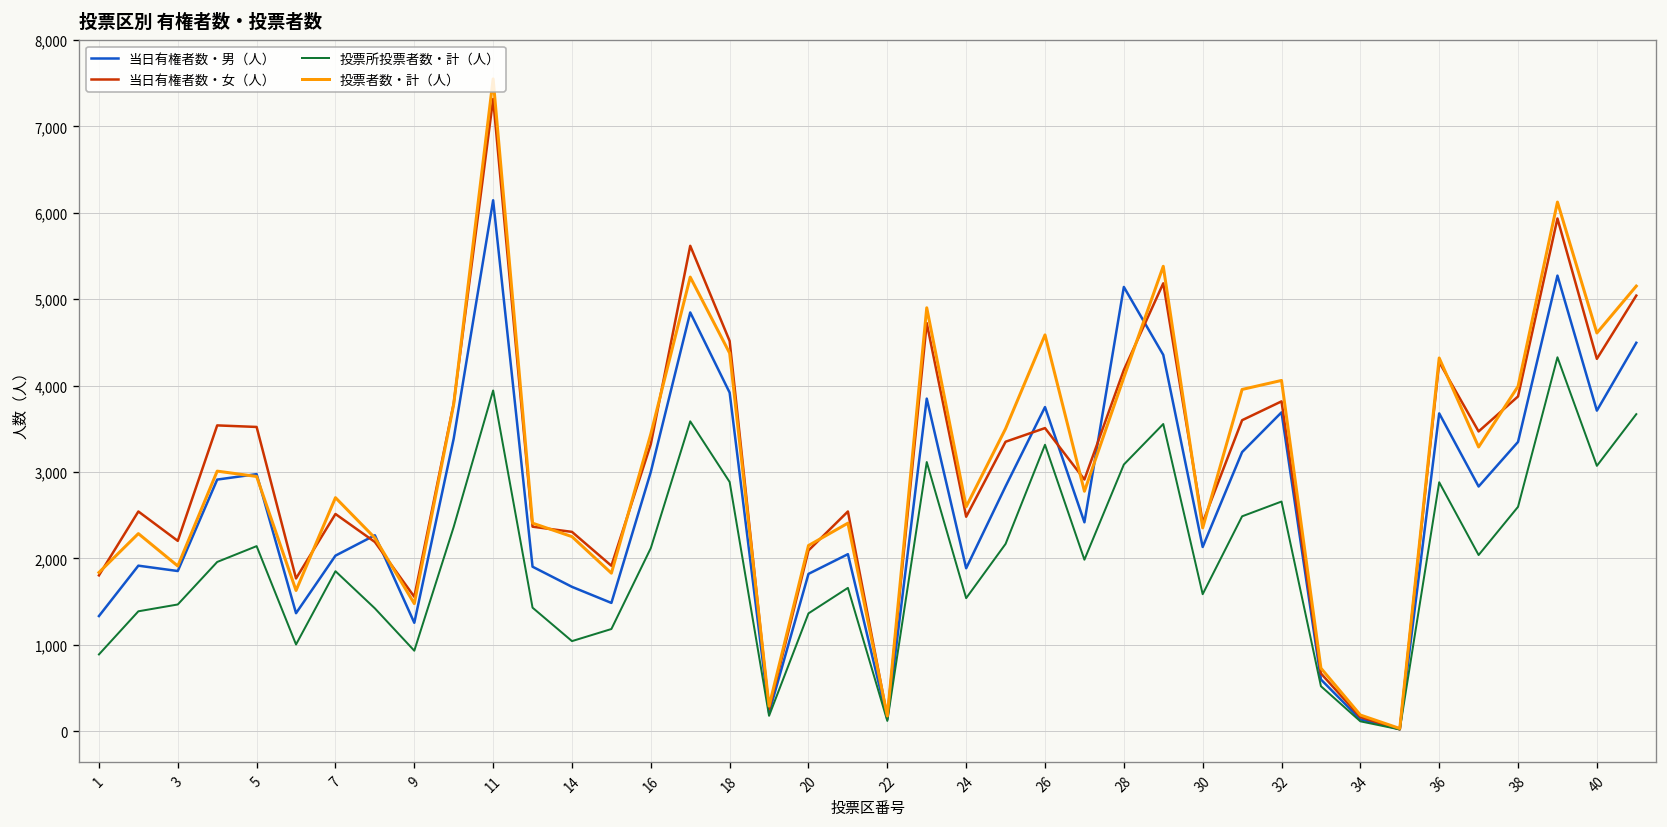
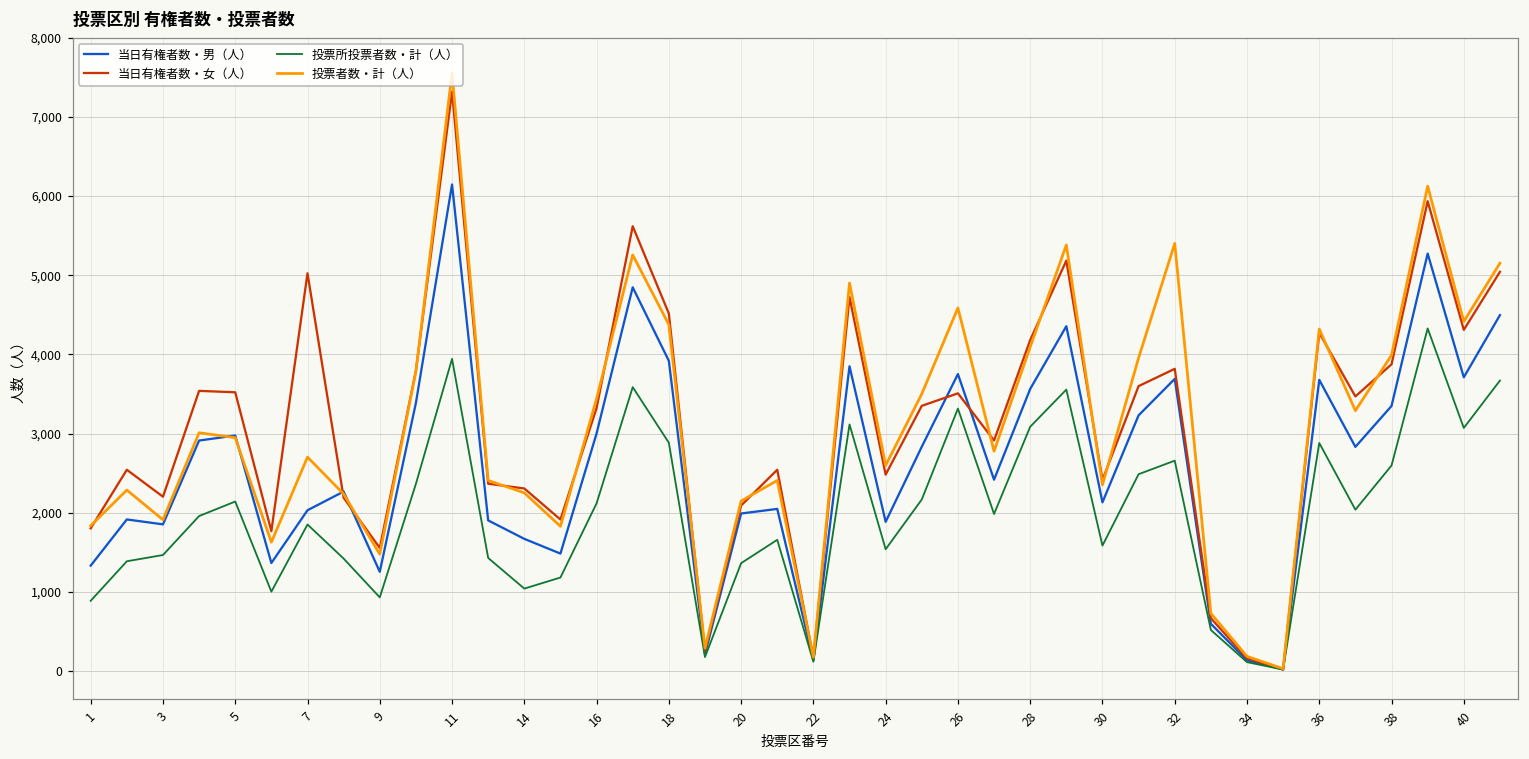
  {
    "当日有権者数・男（人）": {
      "1": "1,300",
      "3": "1,900",
      "7": "2,000",
      "9": "1,300",
      "11": "6,100",
      "14": "1,700",
      "16": "3,000",
      "18": "3,900",
-     "20": "1,800",
+     "20": "2,000",
      "24": "1,900",
      "26": "3,800",
-     "28": "5,100",
+     "28": "3,600",
      "30": "2,100",
      "32": "3,700",
      "36": "3,700",
      "38": "3,300",
      "40": "3,700"
    },
    "当日有権者数・女（人）": {
      "3": "2,200",
      "5": "3,500",
-     "7": "2,500",
+     "7": "5,000",
      "9": "1,600",
      "11": "7,300",
      "14": "2,300",
      "16": "3,300",
      "18": "4,500",
      "20": "2,100",
      "24": "2,500",
      "26": "3,500",
      "28": "4,200",
      "30": "2,400",
      "32": "3,800",
      "36": "4,300",
      "38": "3,900",
      "40": "4,300"
    },
    "投票所投票者数・計（人）": {
      "1": "900",
      "3": "1,500",
      "5": "2,100",
      "7": "1,900",
      "9": "900",
      "11": "3,900",
      "14": "1,000",
      "16": "2,100",
      "18": "2,900",
      "20": "1,400",
      "24": "1,500",
      "26": "3,300",
      "28": "3,100",
      "30": "1,600",
      "32": "2,700",
      "36": "2,900",
      "38": "2,600",
      "40": "3,100"
    },
    "投票者数・計（人）": {
      "3": "1,900",
      "7": "2,700",
      "9": "1,500",
      "14": "2,300",
      "16": "3,400",
      "18": "4,400",
      "20": "2,200",
      "24": "2,600",
      "26": "4,600",
      "28": "4,100",
      "30": "2,400",
-     "32": "4,100",
+     "32": "5,400",
      "36": "4,300",
      "38": "4,000",
-     "40": "4,600"
+     "40": "4,400"
    }
  }
